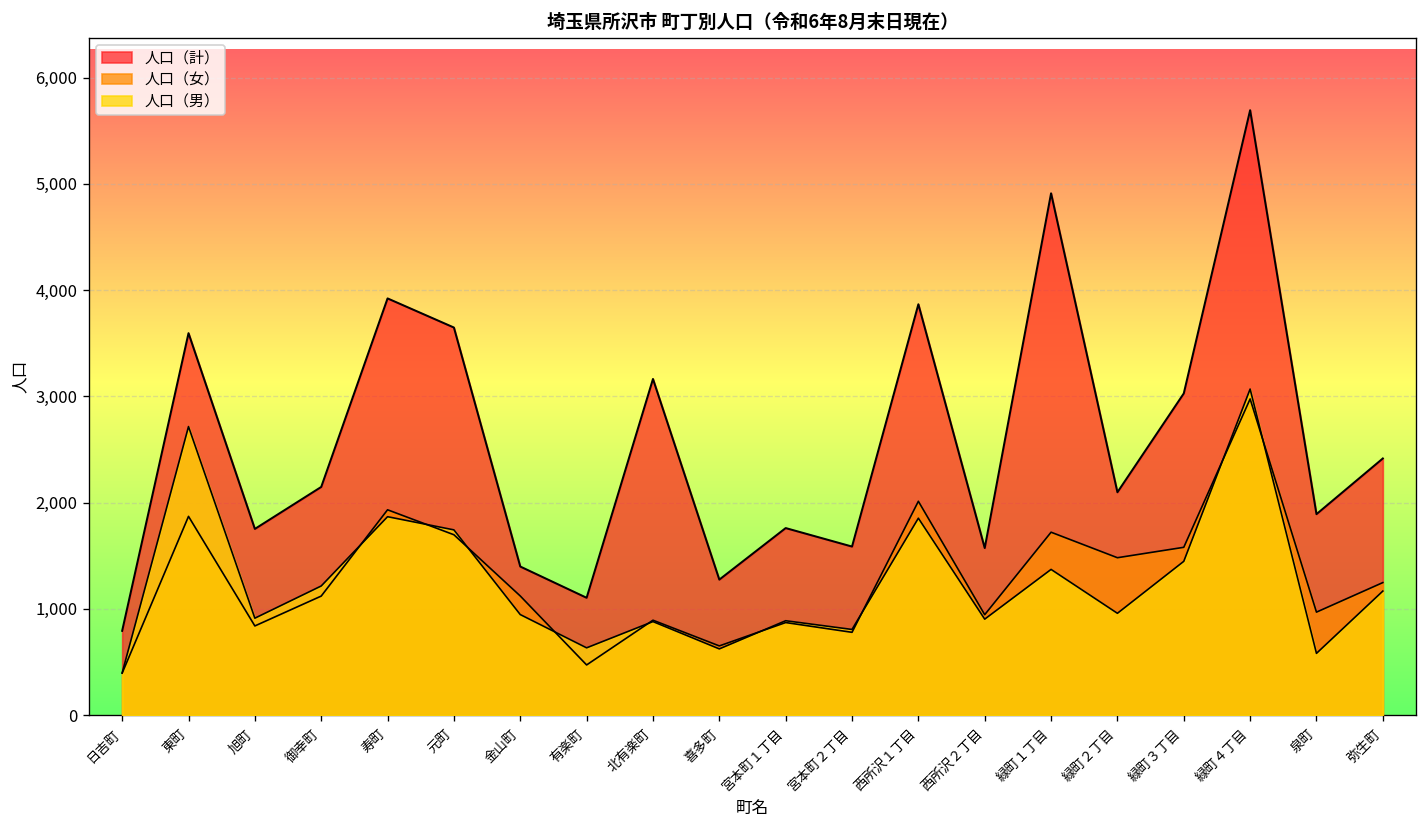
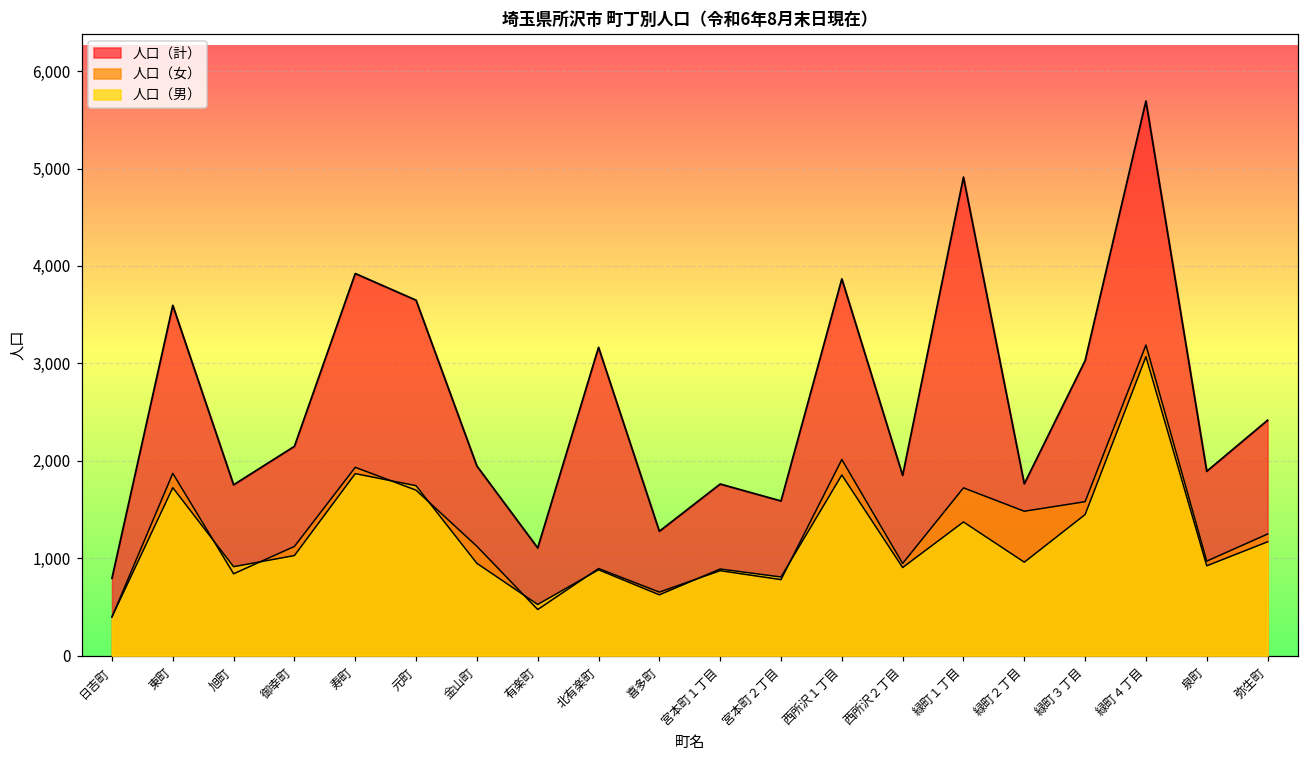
  {
    "人口（計）": {
      "日吉町": "800",
      "東町": "3,600",
      "旭町": "1,800",
      "御幸町": "2,100",
      "寿町": "3,900",
      "元町": "3,600",
-     "金山町": "1,400",
+     "金山町": "1,900",
      "有楽町": "1,100",
      "北有楽町": "3,200",
      "喜多町": "1,300",
      "宮本町１丁目": "1,800",
      "宮本町２丁目": "1,600",
      "西所沢１丁目": "3,900",
-     "西所沢２丁目": "1,600",
+     "西所沢２丁目": "1,900",
      "緑町１丁目": "4,900",
-     "緑町２丁目": "2,100",
+     "緑町２丁目": "1,800",
      "緑町３丁目": "3,000",
      "緑町４丁目": "5,700",
      "泉町": "1,900",
      "弥生町": "2,400"
    },
    "人口（女）": {
      "東町": "1,900",
      "旭町": "800",
      "御幸町": "1,100",
      "寿町": "1,900",
      "元町": "1,700",
      "金山町": "1,100",
      "有楽町": "500",
      "西所沢１丁目": "2,000",
      "西所沢２丁目": "900",
      "緑町１丁目": "1,700",
      "緑町２丁目": "1,500",
      "緑町３丁目": "1,600",
-     "緑町４丁目": "3,000",
+     "緑町４丁目": "3,200",
      "泉町": "1,000",
      "弥生町": "1,200"
    },
    "人口（男）": {
-     "東町": "2,700",
+     "東町": "1,700",
      "旭町": "900",
-     "御幸町": "1,200",
+     "御幸町": "1,000",
      "寿町": "1,900",
      "元町": "1,700",
      "金山町": "900",
-     "有楽町": "600",
+     "有楽町": "500",
      "西所沢１丁目": "1,900",
      "西所沢２丁目": "900",
      "緑町１丁目": "1,400",
      "緑町２丁目": "1,000",
      "緑町３丁目": "1,400",
      "緑町４丁目": "3,100",
-     "泉町": "600",
+     "泉町": "900",
      "弥生町": "1,200"
    }
  }
